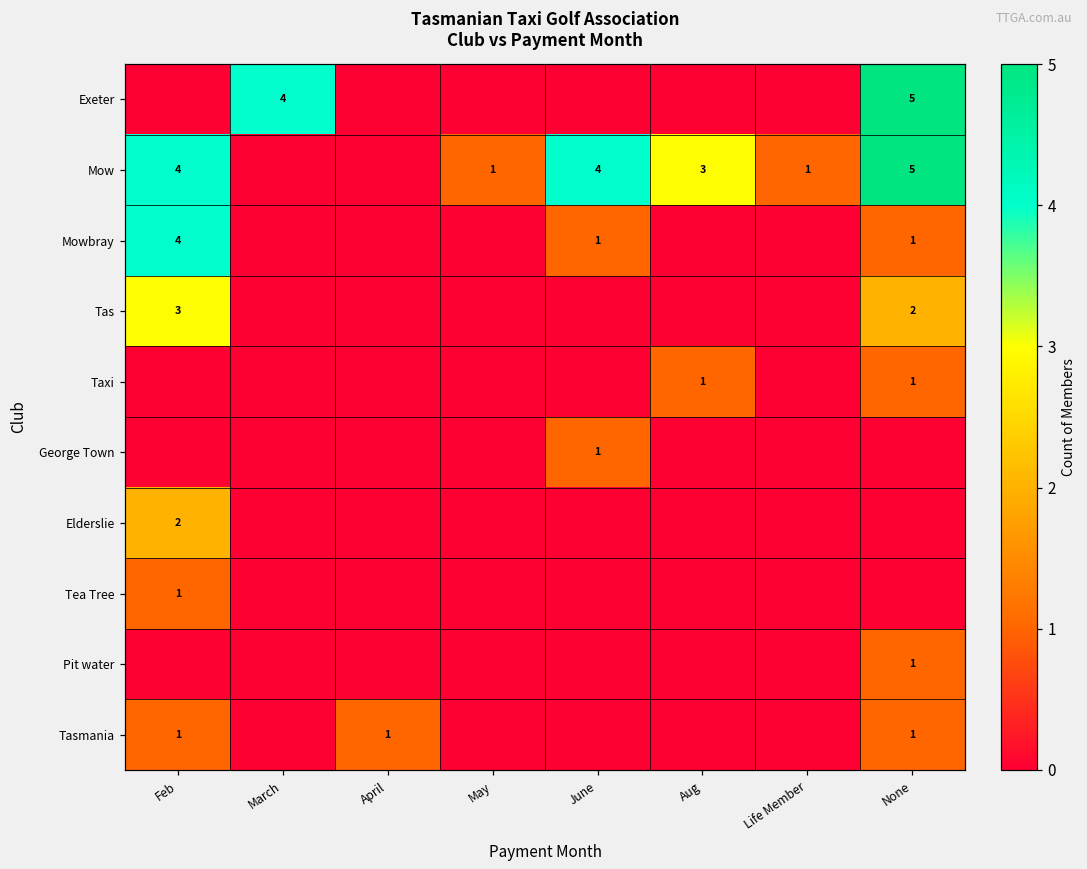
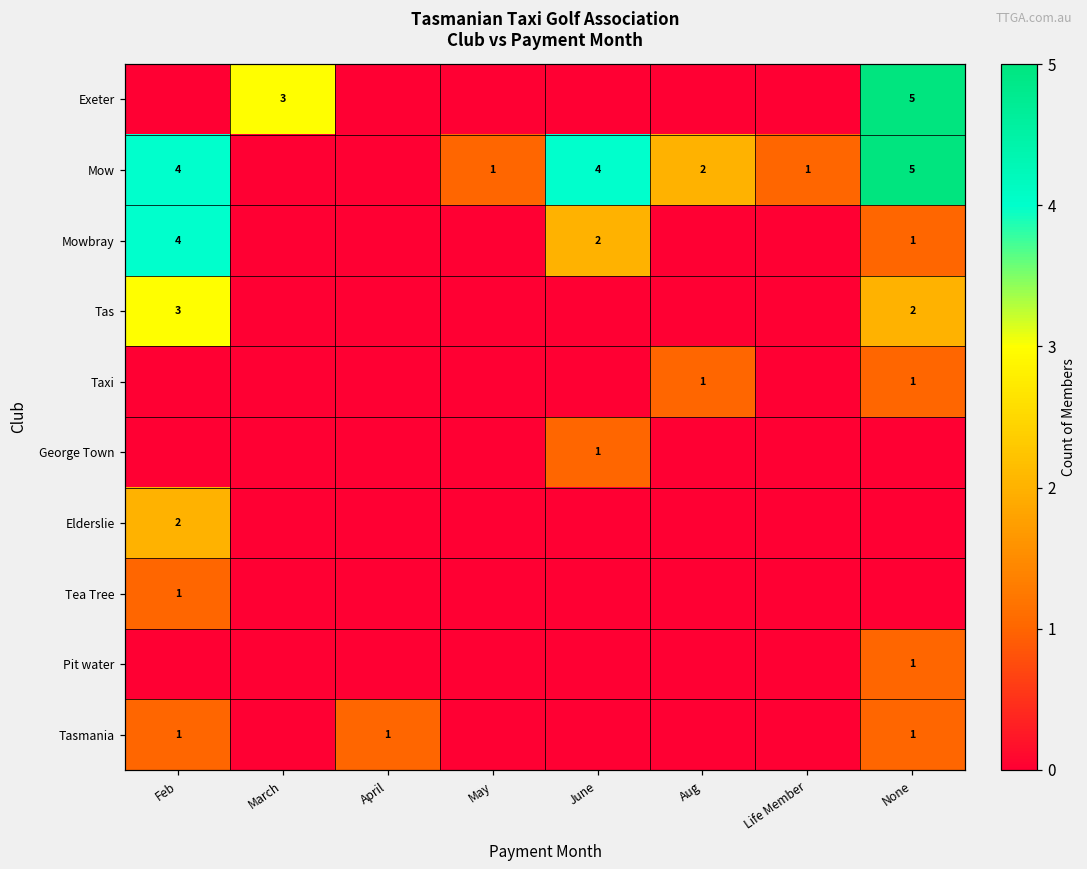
  {
    "Exeter": {
-     "March": 4,
+     "March": 3,
      "None": 5
    },
    "Mow": {
      "Feb": 4,
      "May": 1,
      "June": 4,
-     "Aug": 3,
+     "Aug": 2,
      "Life Member": 1,
      "None": 5
    },
    "Mowbray": {
      "Feb": 4,
-     "June": 1,
+     "June": 2,
      "None": 1
    },
    "Tas": {
      "Feb": 3,
      "None": 2
    },
    "Taxi": {
      "Aug": 1,
      "None": 1
    },
    "George Town": {
      "June": 1
    },
    "Elderslie": {
      "Feb": 2
    },
    "Tea Tree": {
      "Feb": 1
    },
    "Pit water": {
      "None": 1
    },
    "Tasmania": {
      "Feb": 1,
      "April": 1,
      "None": 1
    }
  }
